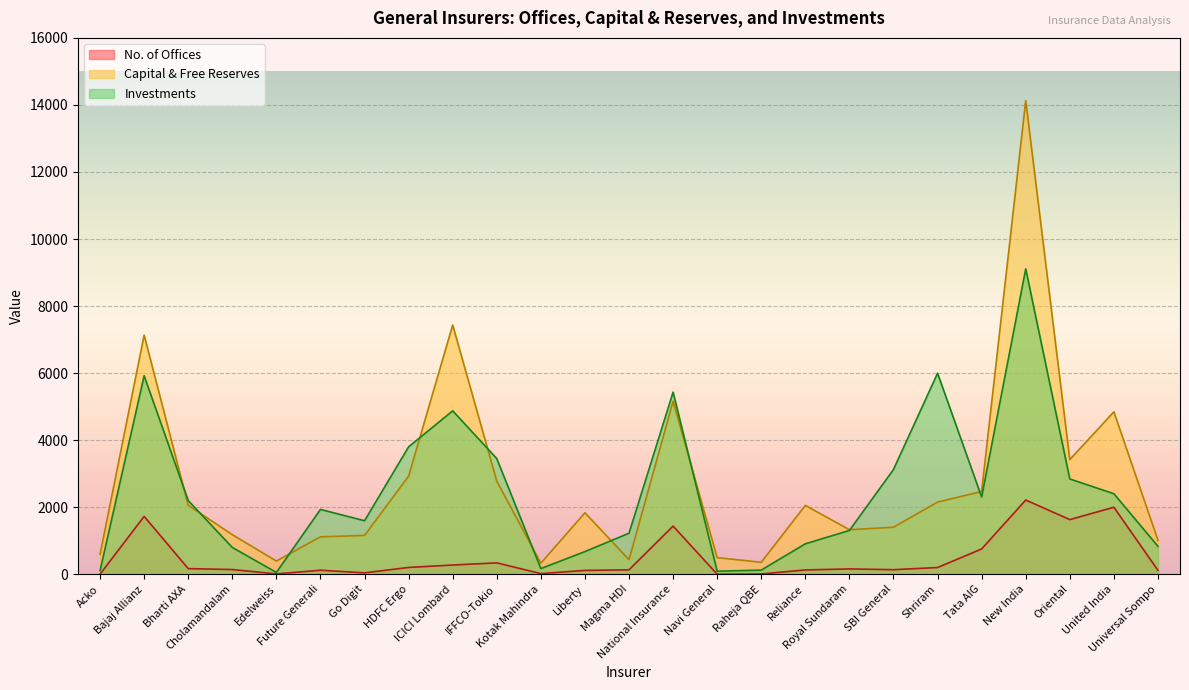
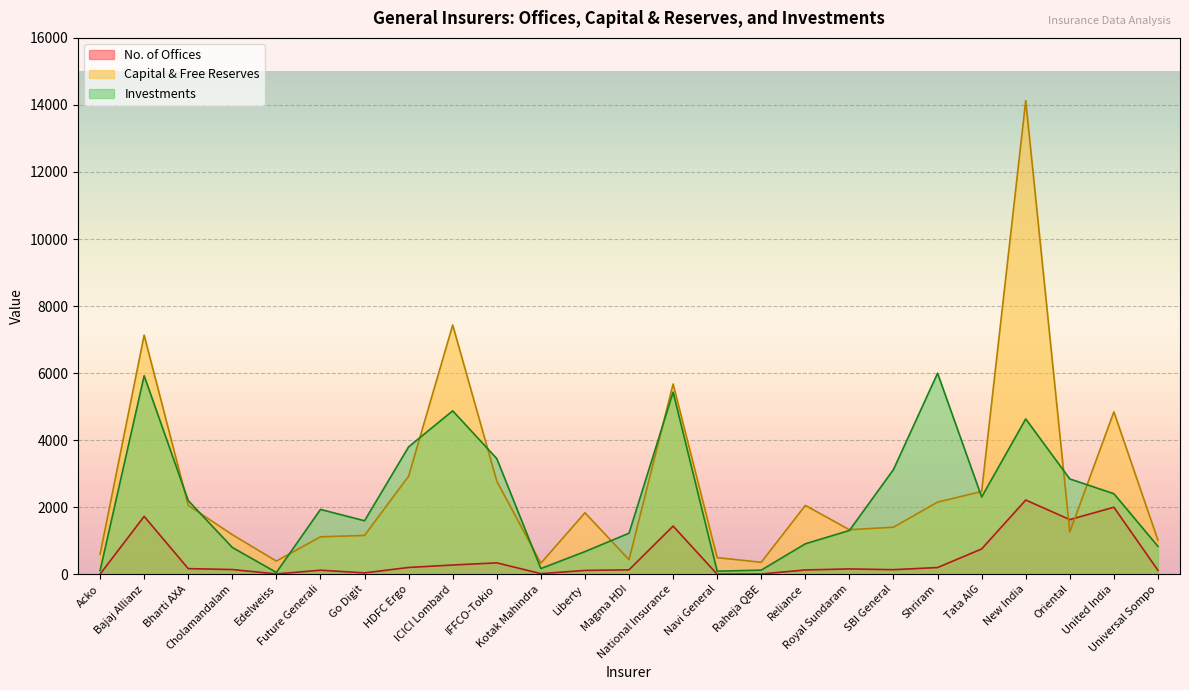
  {
    "No. of Offices": {
      "Acko": 0,
      "Bajaj Allianz": 1700,
      "Bharti AXA": 200,
      "Cholamandalam": 100,
      "Future Generali": 100,
      "Go Digit": 0,
      "HDFC Ergo": 200,
      "ICICI Lombard": 300,
      "IFFCO-Tokio": 300,
      "Kotak Mahindra": 0,
      "Liberty": 100,
      "Magma HDI": 100,
      "National Insurance": 1400,
      "Navi General": 0,
      "Raheja QBE": 0,
      "Reliance": 100,
      "Royal Sundaram": 200,
      "SBI General": 100,
      "Shriram": 200,
      "Tata AIG": 800,
      "New India": 2200,
      "Oriental": 1600,
      "United India": 2000,
      "Universal Sompo": 100
    },
    "Capital & Free Reserves": {
      "Acko": 600,
      "Bajaj Allianz": 7100,
      "Bharti AXA": 2100,
      "Cholamandalam": 1200,
      "Edelweiss": 400,
      "Future Generali": 1100,
      "Go Digit": 1200,
      "HDFC Ergo": 2900,
      "ICICI Lombard": 7400,
      "IFFCO-Tokio": 2800,
      "Kotak Mahindra": 300,
      "Liberty": 1800,
      "Magma HDI": 400,
-     "National Insurance": 5200,
+     "National Insurance": 5700,
      "Navi General": 500,
      "Raheja QBE": 400,
      "Reliance": 2100,
      "SBI General": 1400,
      "Shriram": 2200,
      "Tata AIG": 2500,
      "New India": 14100,
-     "Oriental": 3400,
+     "Oriental": 1300,
      "United India": 4800,
      "Universal Sompo": 1000
    },
    "Investments": {
      "Acko": 100,
      "Bajaj Allianz": 5900,
      "Bharti AXA": 2200,
      "Cholamandalam": 800,
      "Future Generali": 1900,
      "Go Digit": 1600,
      "HDFC Ergo": 3800,
      "ICICI Lombard": 4900,
      "IFFCO-Tokio": 3500,
      "Kotak Mahindra": 200,
      "Liberty": 700,
      "Magma HDI": 1200,
      "National Insurance": 5400,
      "Navi General": 100,
      "Raheja QBE": 100,
      "Reliance": 900,
      "SBI General": 3100,
      "Shriram": 6000,
      "Tata AIG": 2300,
-     "New India": 9100,
+     "New India": 4600,
      "Oriental": 2800,
      "United India": 2400,
      "Universal Sompo": 800
    }
  }
